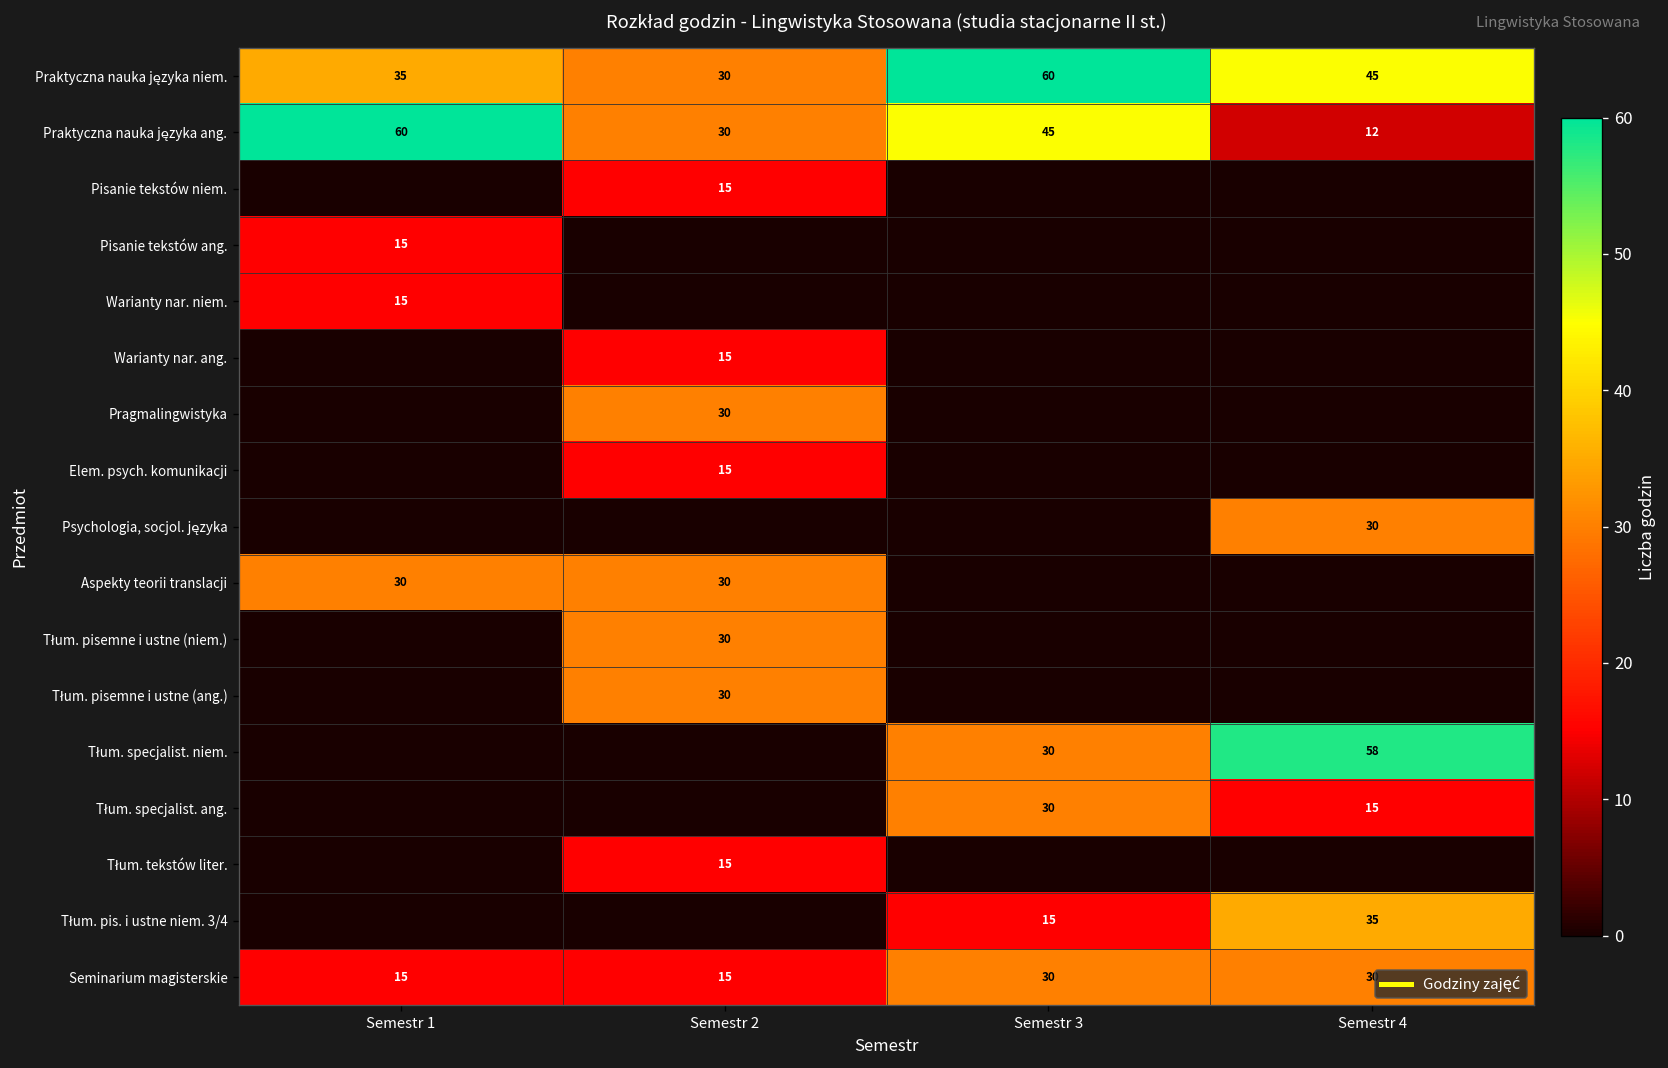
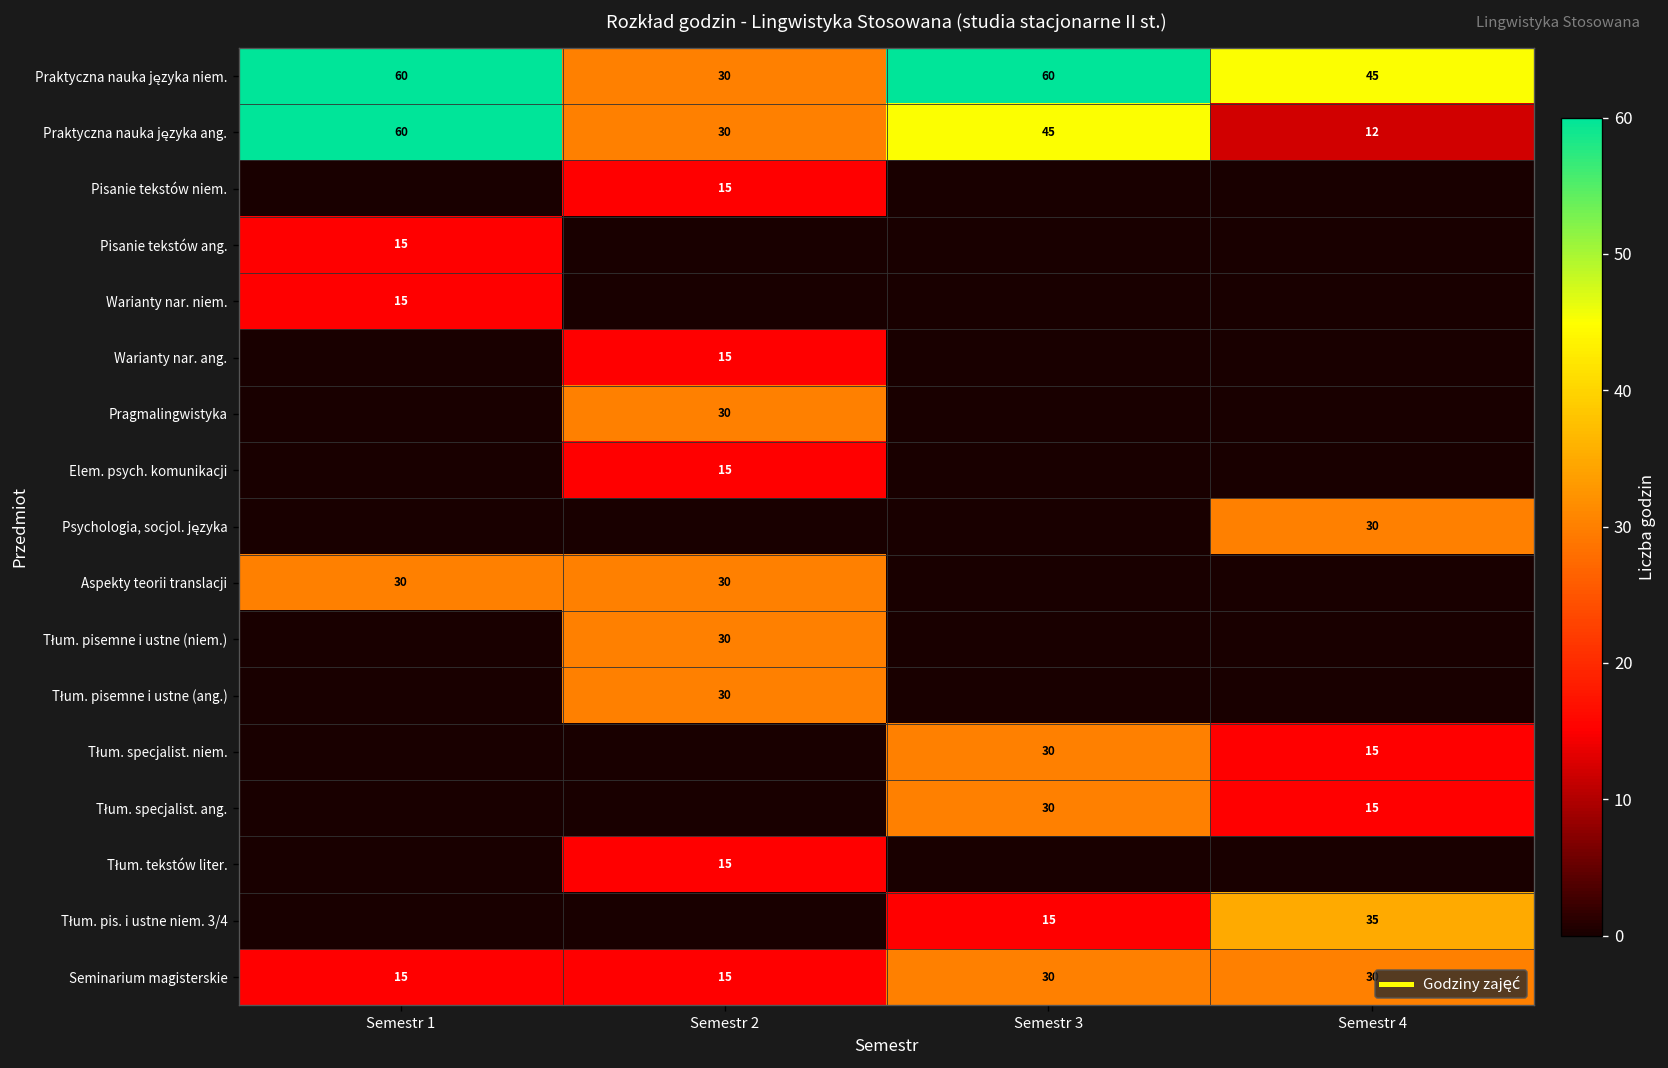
  {
    "Praktyczna nauka języka niem.": {
-     "Semestr 1": 35,
+     "Semestr 1": 60,
      "Semestr 2": 30,
      "Semestr 3": 60,
      "Semestr 4": 45
    },
    "Praktyczna nauka języka ang.": {
      "Semestr 1": 60,
      "Semestr 2": 30,
      "Semestr 3": 45,
      "Semestr 4": 12
    },
    "Pisanie tekstów niem.": {
      "Semestr 2": 15
    },
    "Pisanie tekstów ang.": {
      "Semestr 1": 15
    },
    "Warianty nar. niem.": {
      "Semestr 1": 15
    },
    "Warianty nar. ang.": {
      "Semestr 2": 15
    },
    "Pragmalingwistyka": {
      "Semestr 2": 30
    },
    "Elem. psych. komunikacji": {
      "Semestr 2": 15
    },
    "Psychologia, socjol. języka": {
      "Semestr 4": 30
    },
    "Aspekty teorii translacji": {
      "Semestr 1": 30,
      "Semestr 2": 30
    },
    "Tłum. pisemne i ustne (niem.)": {
      "Semestr 2": 30
    },
    "Tłum. pisemne i ustne (ang.)": {
      "Semestr 2": 30
    },
    "Tłum. specjalist. niem.": {
      "Semestr 3": 30,
-     "Semestr 4": 58
+     "Semestr 4": 15
    },
    "Tłum. specjalist. ang.": {
      "Semestr 3": 30,
      "Semestr 4": 15
    },
    "Tłum. tekstów liter.": {
      "Semestr 2": 15
    },
    "Tłum. pis. i ustne niem. 3/4": {
      "Semestr 3": 15,
      "Semestr 4": 35
    },
    "Seminarium magisterskie": {
      "Semestr 1": 15,
      "Semestr 2": 15,
      "Semestr 3": 30
    }
  }
